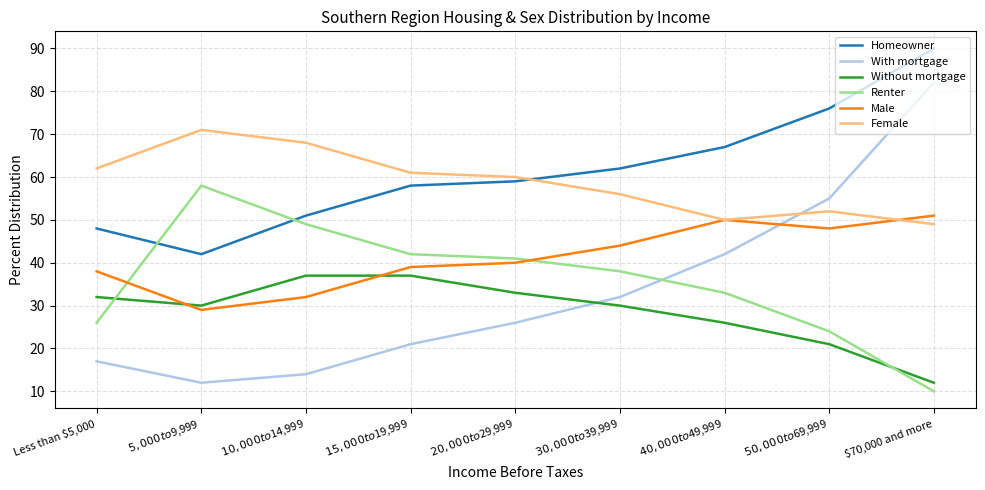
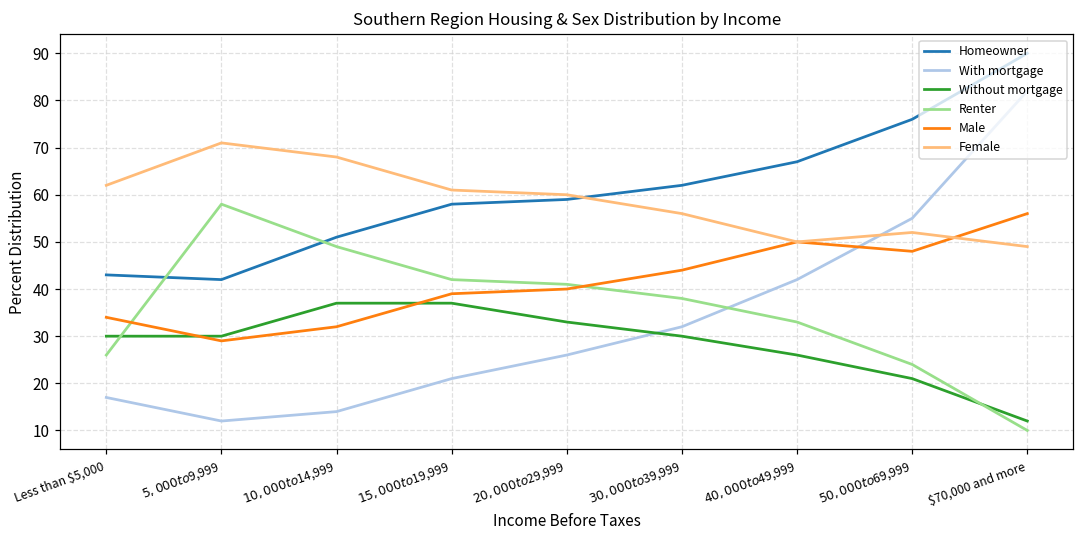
  {
    "Homeowner": {
-     "Less than $5,000": 48
+     "Less than $5,000": 43
    },
    "With mortgage": {
      "Less than $5,000": 17
    },
    "Without mortgage": {
-     "Less than $5,000": 32,
+     "Less than $5,000": 30,
      "$70,000 and more": 12
    },
    "Renter": {
      "Less than $5,000": 26,
      "$70,000 and more": 10
    },
    "Male": {
-     "Less than $5,000": 38,
-     "$70,000 and more": 51
+     "Less than $5,000": 34,
+     "$70,000 and more": 56
    },
    "Female": {
      "Less than $5,000": 62,
      "$70,000 and more": 49
    }
  }
